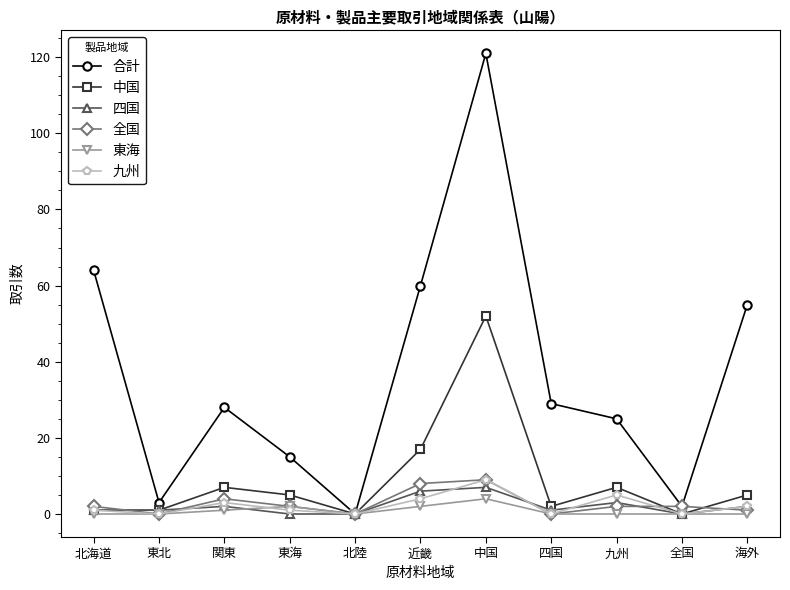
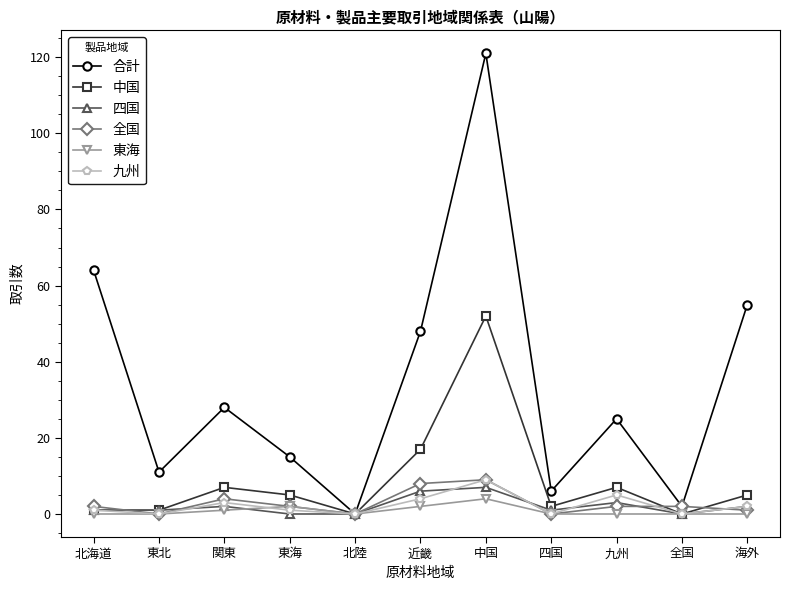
  {
    "合計": {
      "北海道": 64,
-     "東北": 3,
+     "東北": 11,
      "関東": 28,
      "東海": 15,
-     "近畿": 60,
+     "近畿": 48,
      "中国": 121,
-     "四国": 29,
+     "四国": 6,
      "九州": 25,
      "海外": 55
    }
  }
